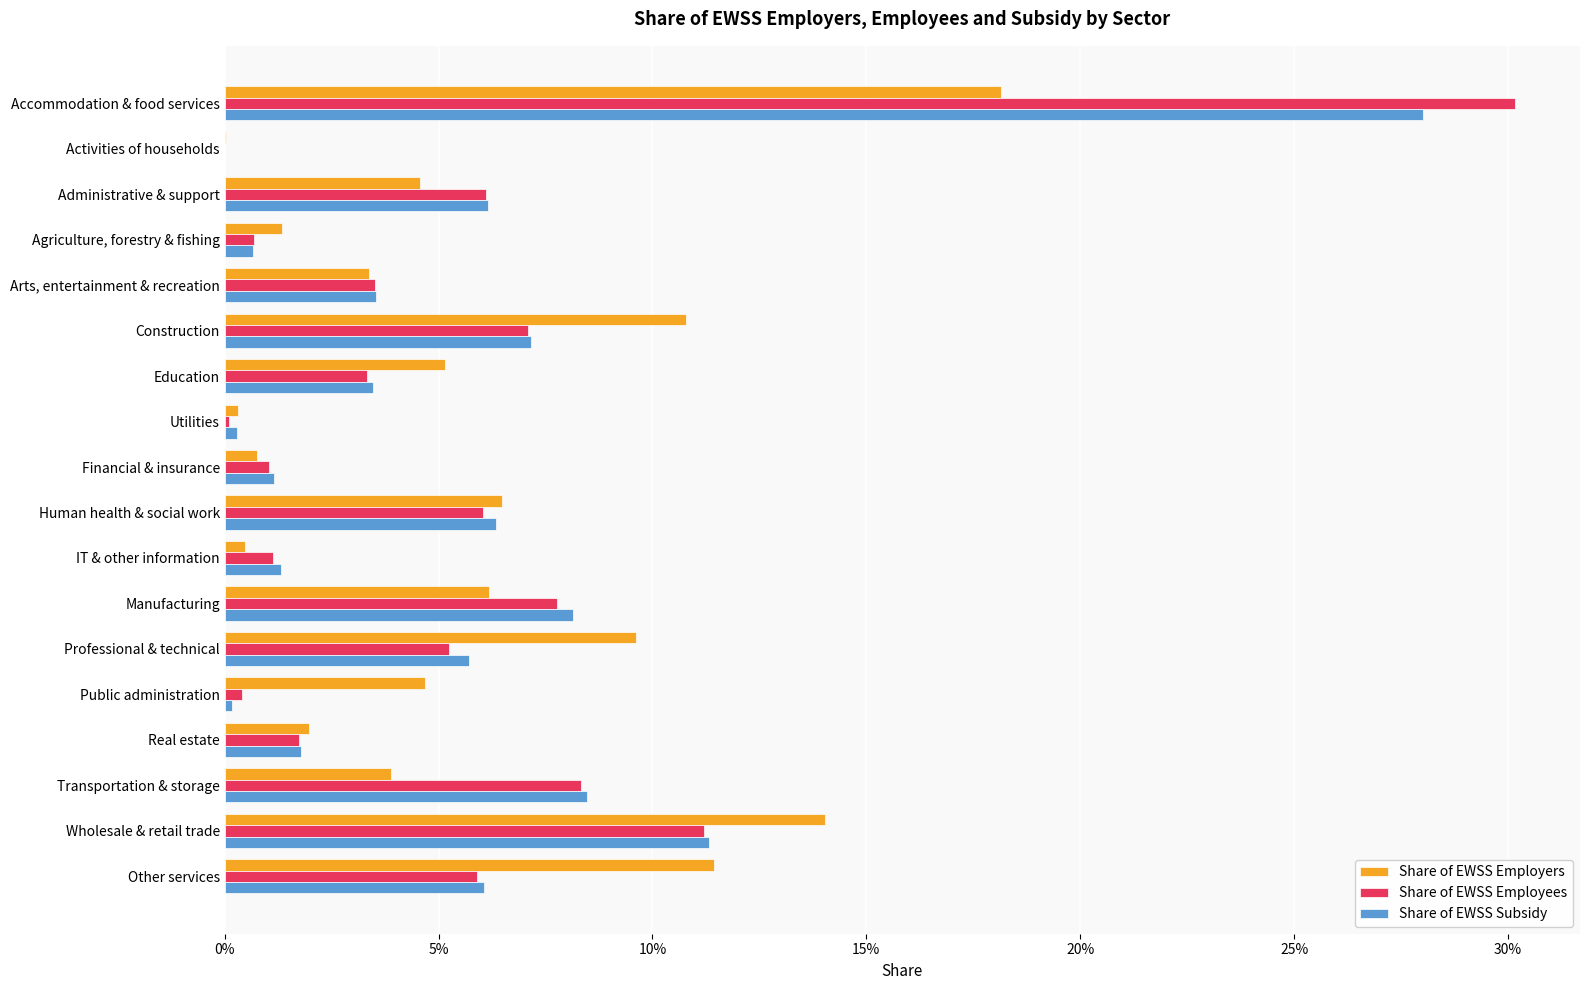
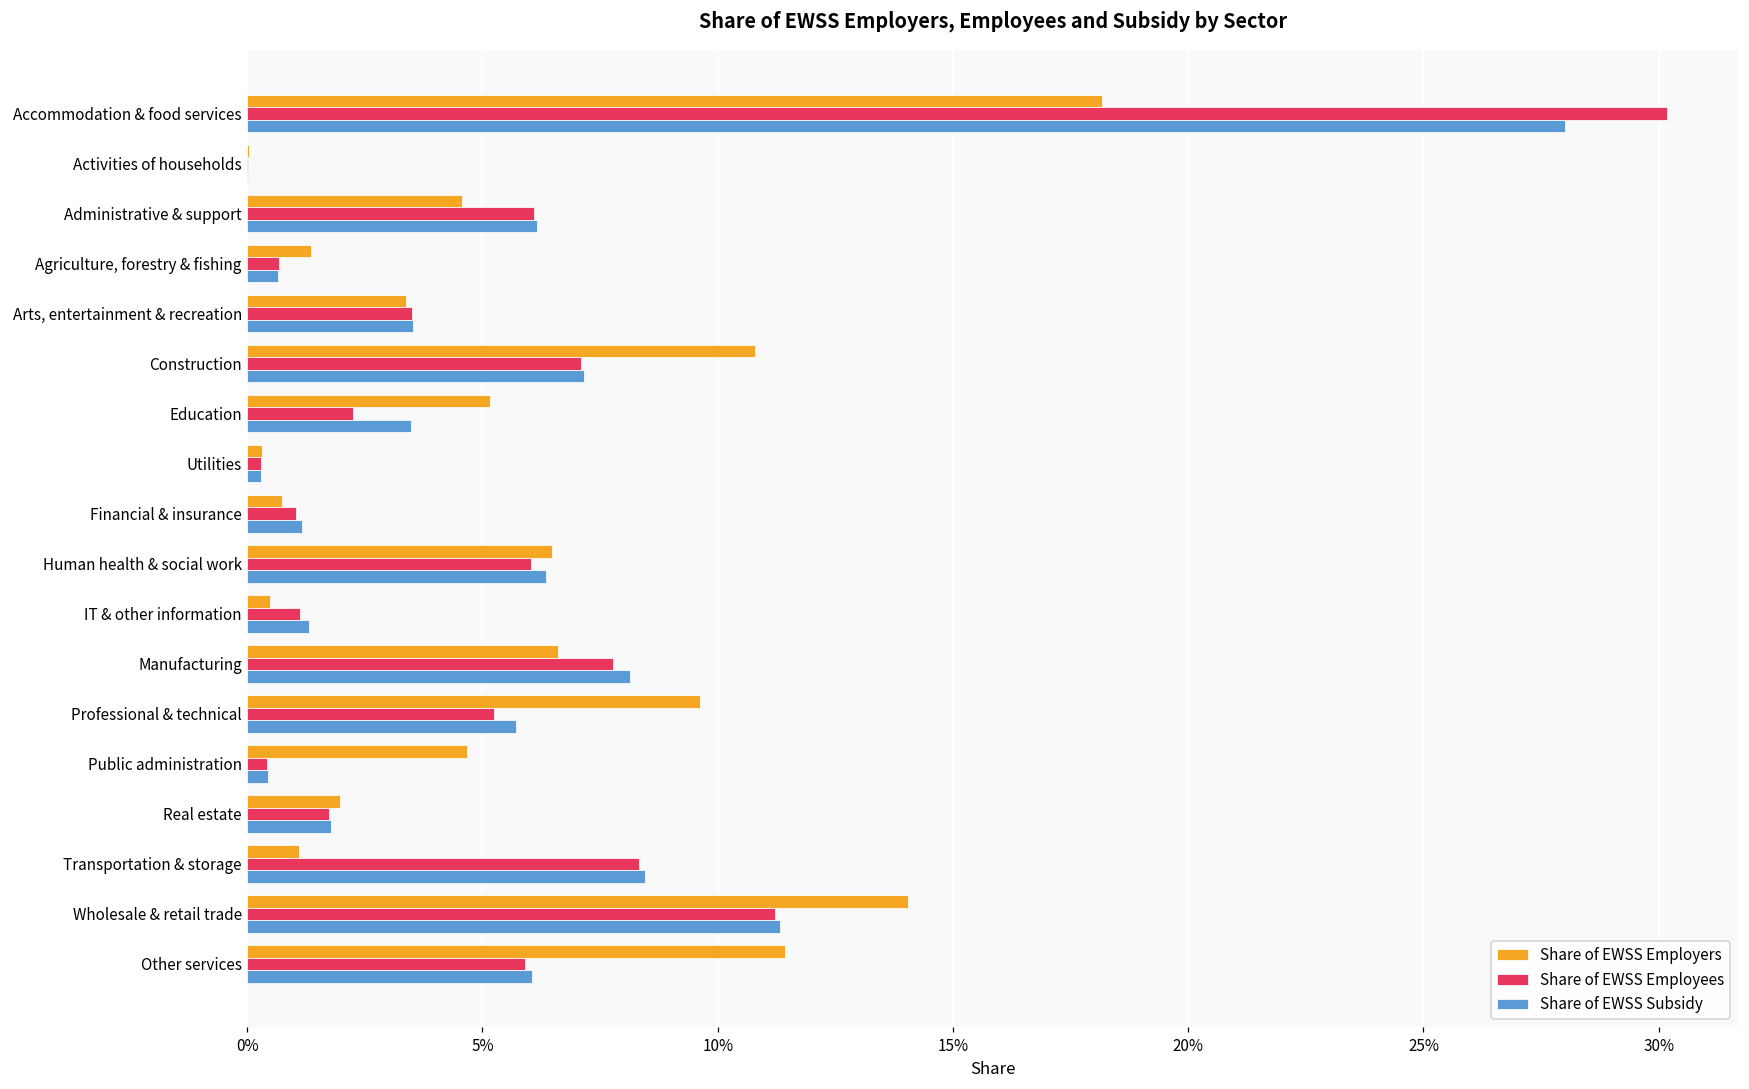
  {
    "Share of EWSS Employers": {
      "Accommodation & food services": "18.2%",
      "Administrative & support": "4.6%",
      "Agriculture, forestry & fishing": "1.3%",
      "Arts, entertainment & recreation": "3.4%",
      "Construction": "10.8%",
      "Education": "5.2%",
      "Utilities": "0.3%",
      "Financial & insurance": "0.7%",
      "Human health & social work": "6.5%",
      "IT & other information": "0.5%",
-     "Manufacturing": "6.2%",
+     "Manufacturing": "6.6%",
      "Professional & technical": "9.6%",
      "Public administration": "4.7%",
      "Real estate": "2.0%",
-     "Transportation & storage": "3.9%",
+     "Transportation & storage": "1.1%",
      "Wholesale & retail trade": "14.0%",
      "Other services": "11.4%"
    },
    "Share of EWSS Employees": {
      "Accommodation & food services": "30.2%",
      "Administrative & support": "6.1%",
      "Agriculture, forestry & fishing": "0.7%",
      "Arts, entertainment & recreation": "3.5%",
      "Construction": "7.1%",
-     "Education": "3.3%",
-     "Utilities": "0.1%",
+     "Education": "2.2%",
+     "Utilities": "0.3%",
      "Financial & insurance": "1.0%",
      "Human health & social work": "6.0%",
      "IT & other information": "1.1%",
      "Manufacturing": "7.8%",
      "Professional & technical": "5.3%",
      "Public administration": "0.4%",
      "Real estate": "1.7%",
      "Transportation & storage": "8.3%",
      "Wholesale & retail trade": "11.2%",
      "Other services": "5.9%"
    },
    "Share of EWSS Subsidy": {
      "Accommodation & food services": "28.0%",
      "Administrative & support": "6.2%",
      "Agriculture, forestry & fishing": "0.7%",
      "Arts, entertainment & recreation": "3.5%",
      "Construction": "7.2%",
      "Education": "3.5%",
      "Utilities": "0.3%",
      "Financial & insurance": "1.2%",
      "Human health & social work": "6.3%",
      "IT & other information": "1.3%",
      "Manufacturing": "8.1%",
      "Professional & technical": "5.7%",
-     "Public administration": "0.2%",
+     "Public administration": "0.4%",
      "Real estate": "1.8%",
      "Transportation & storage": "8.5%",
      "Wholesale & retail trade": "11.3%",
      "Other services": "6.1%"
    }
  }
